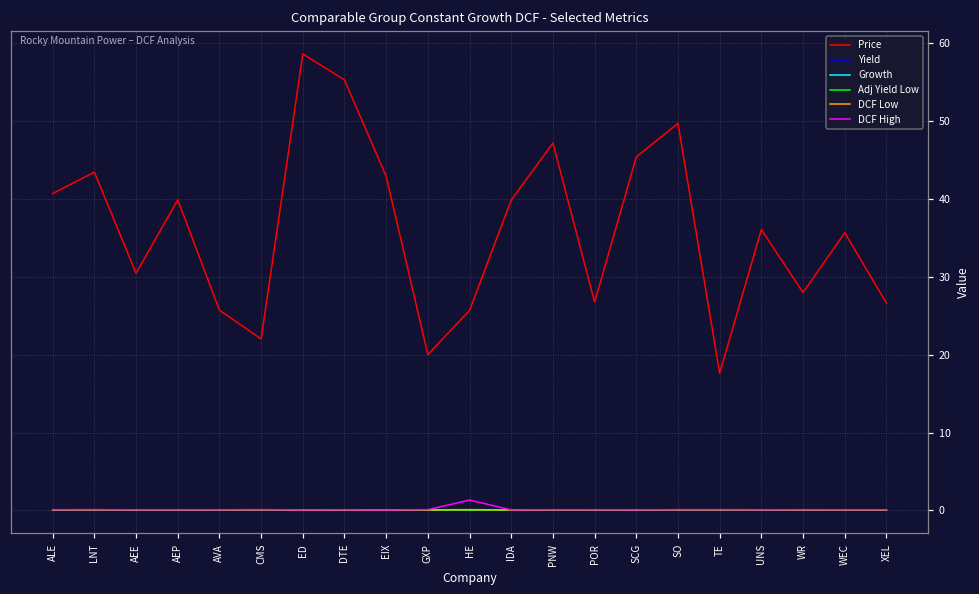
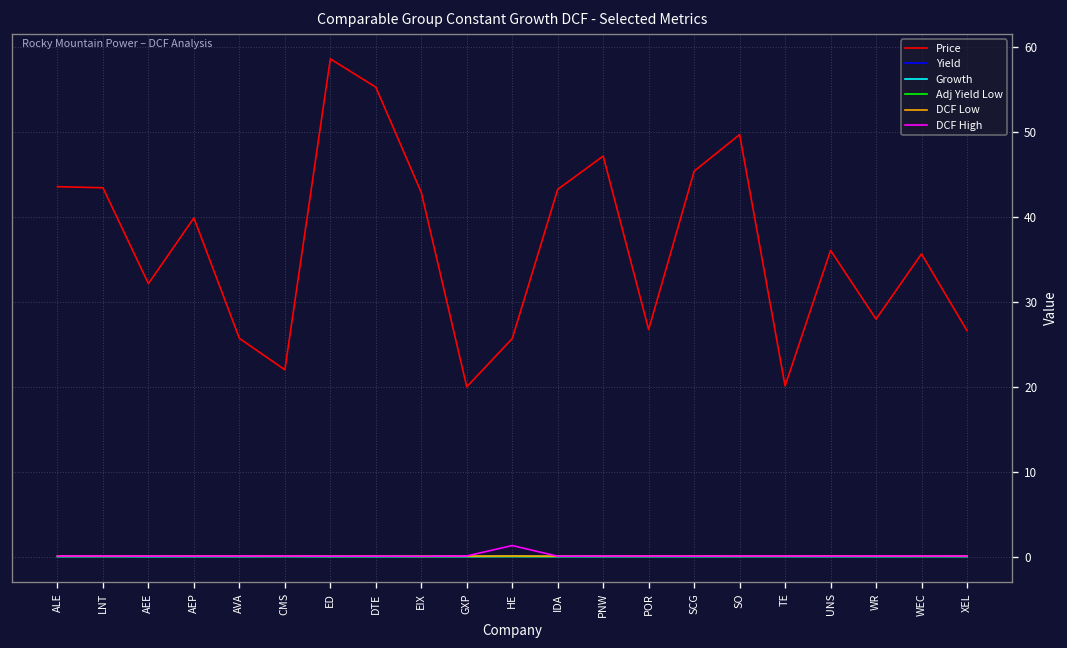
  {
    "Price": {
-     "ALE": 41,
+     "ALE": 44,
      "LNT": 43,
-     "AEE": 30,
+     "AEE": 32,
      "AEP": 40,
      "AVA": 26,
      "CMS": 22,
      "ED": 59,
      "DTE": 55,
      "EIX": 43,
      "GXP": 20,
      "HE": 26,
-     "IDA": 40,
+     "IDA": 43,
      "PNW": 47,
      "POR": 27,
      "SCG": 45,
      "SO": 50,
-     "TE": 18,
+     "TE": 20,
      "UNS": 36,
      "WR": 28,
      "WEC": 36,
      "XEL": 27
    },
    "DCF High": {
      "HE": 1
    }
  }
